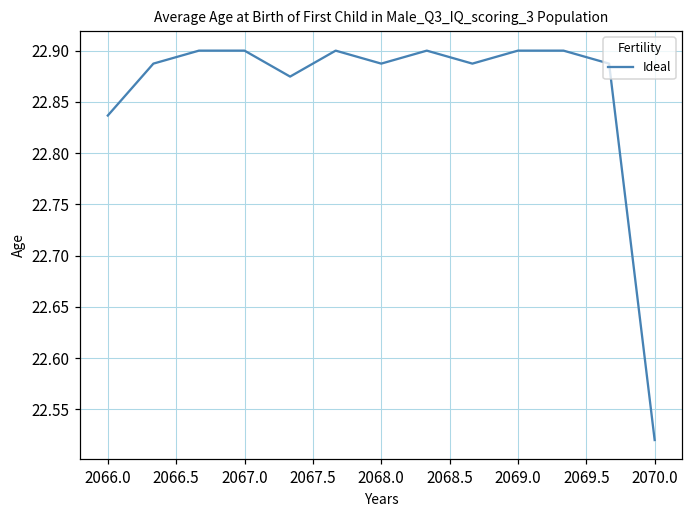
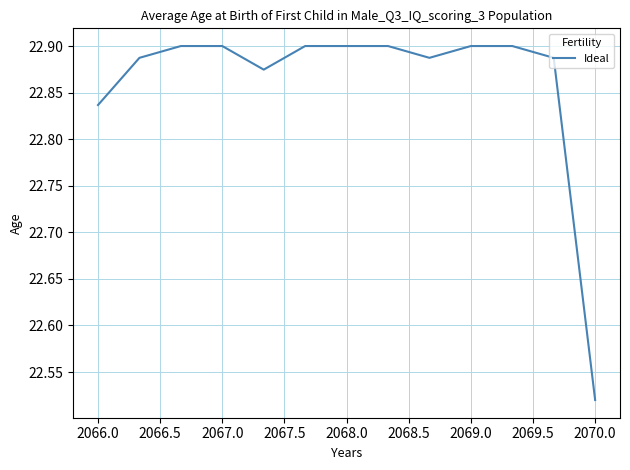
  {
    "2066.0": 22.84,
    "2067.0": 22.90,
-   "2068.0": 22.89,
+   "2068.0": 22.90,
    "2069.0": 22.90,
    "2070.0": 22.52
  }
